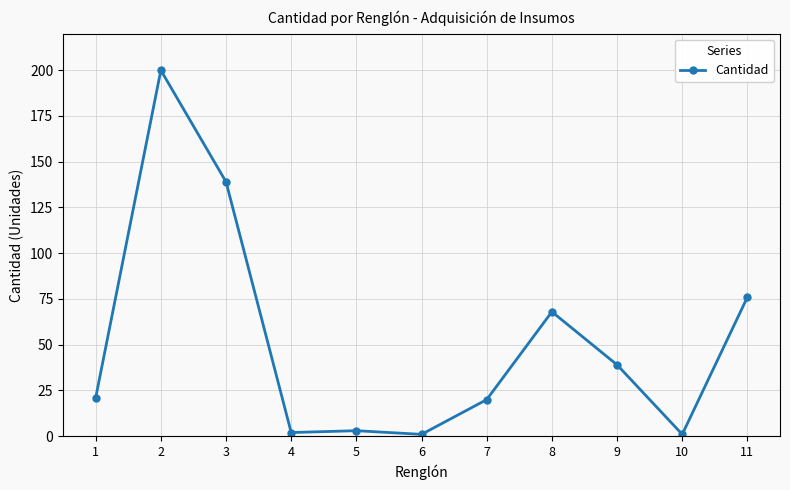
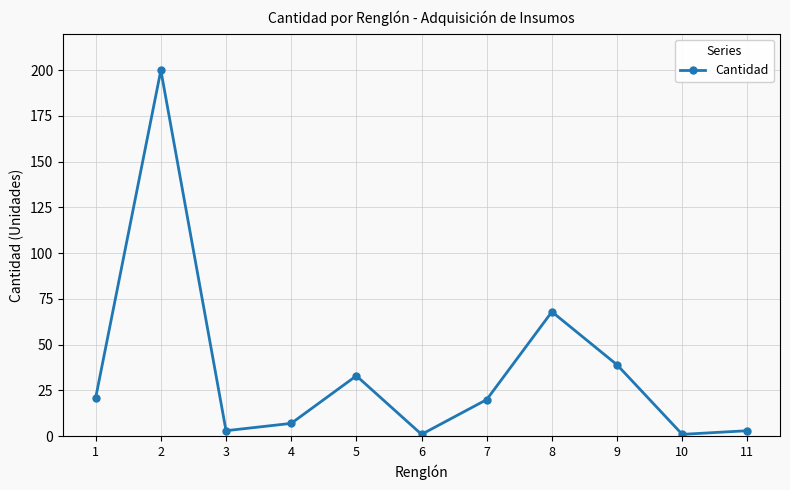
  {
    "1": 21,
    "2": 200,
-   "3": 139,
-   "4": 2,
-   "5": 3,
+   "3": 3,
+   "4": 7,
+   "5": 33,
    "6": 1,
    "7": 20,
    "8": 68,
    "9": 39,
    "10": 1,
-   "11": 76
+   "11": 3
  }
